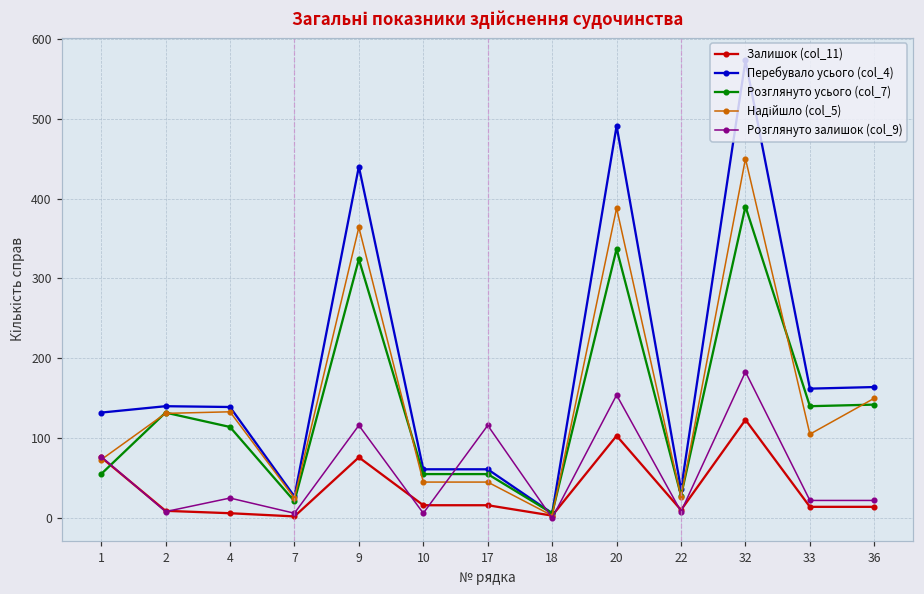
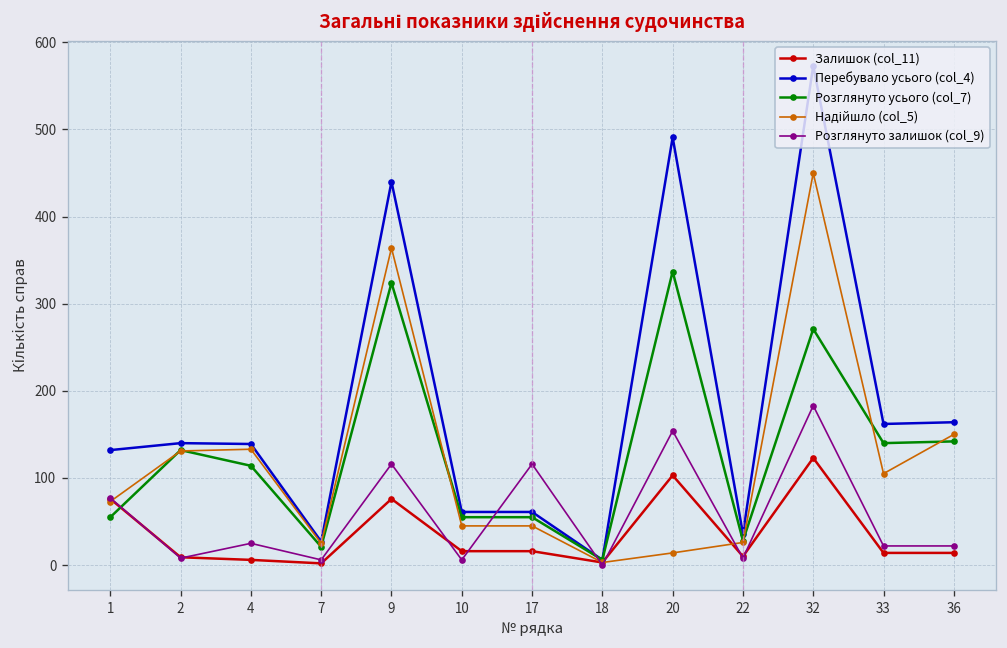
  {
    "Залишок (col_11)": {
      "4": 10,
      "7": 0,
      "9": 80,
      "10": 20,
      "17": 20,
      "20": 100,
      "32": 120,
      "33": 10,
      "36": 10
    },
    "Перебувало усього (col_4)": {
      "1": 130,
      "2": 140,
      "4": 140,
      "9": 440,
      "10": 60,
      "17": 60,
      "20": 490,
      "22": 40,
      "33": 160,
      "36": 160
    },
    "Розглянуто усього (col_7)": {
      "1": 60,
      "4": 110,
      "7": 20,
      "9": 320,
      "10": 60,
      "17": 60,
      "20": 340,
-     "32": 390,
+     "32": 270,
      "33": 140,
      "36": 140
    },
    "Надійшло (col_5)": {
      "4": 130,
      "9": 360,
      "10": 50,
      "17": 50,
-     "20": 390,
+     "20": 10,
      "32": 450,
      "33": 110,
      "36": 150
    },
    "Розглянуто залишок (col_9)": {
      "4": 30,
      "7": 10,
      "9": 120,
      "10": 10,
      "17": 120,
      "20": 150,
      "32": 180,
      "33": 20,
      "36": 20
    }
  }
